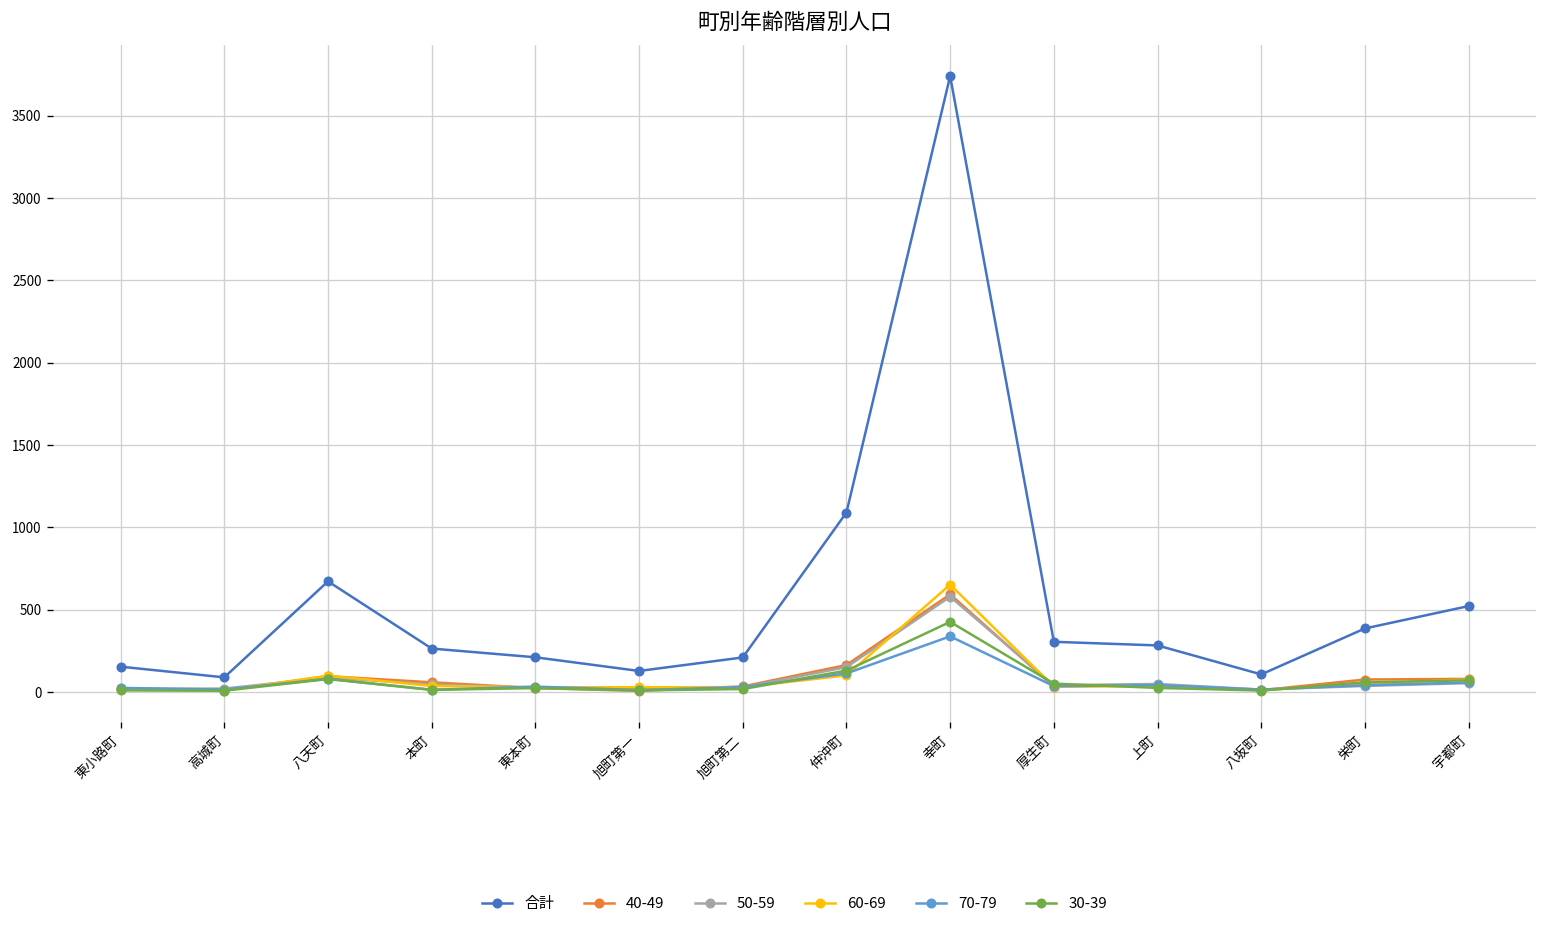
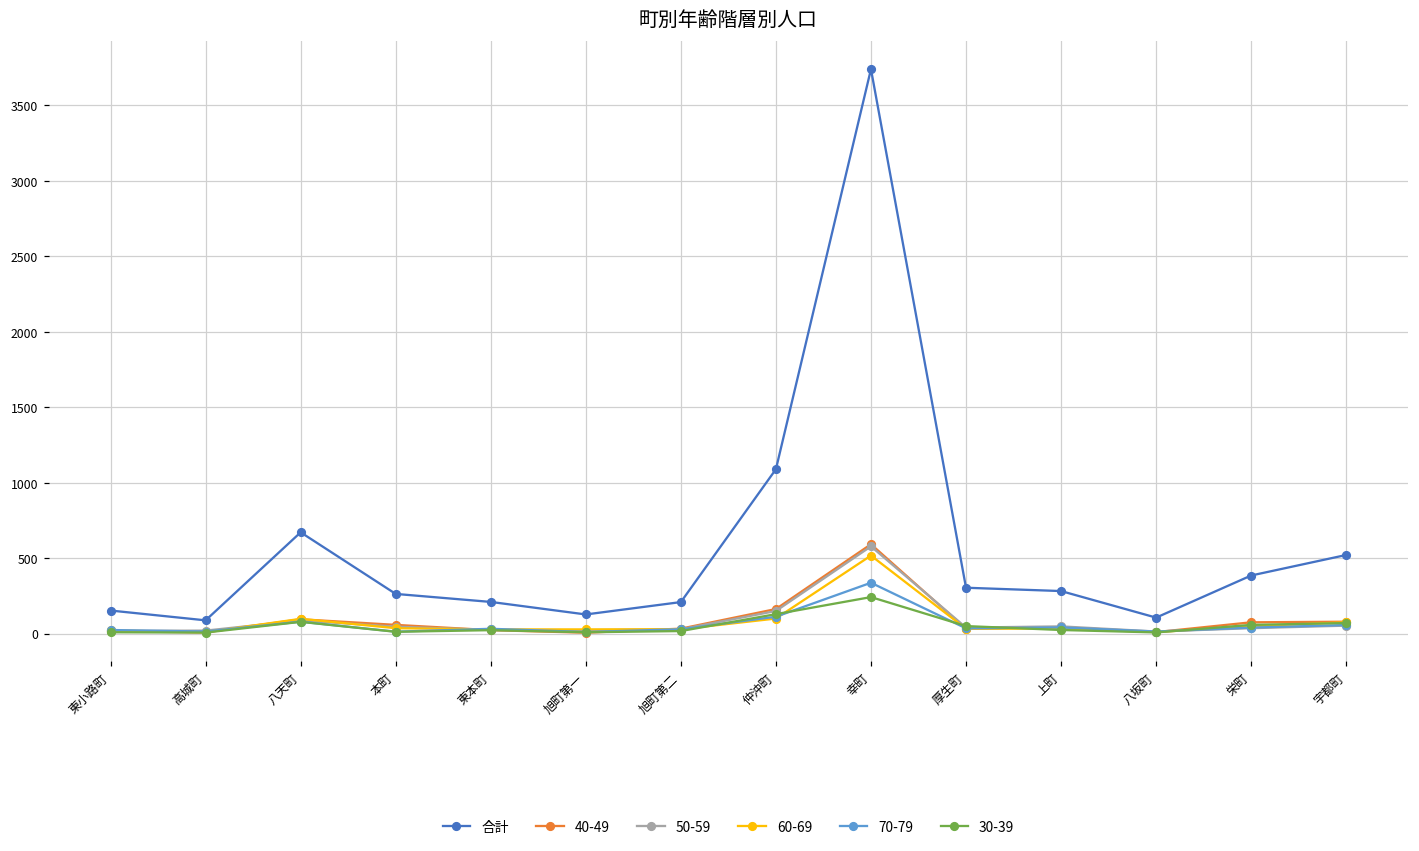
  {
    "60-69": {
-     "幸町": 650
+     "幸町": 520
    },
    "30-39": {
-     "幸町": 430
+     "幸町": 240
    }
  }
